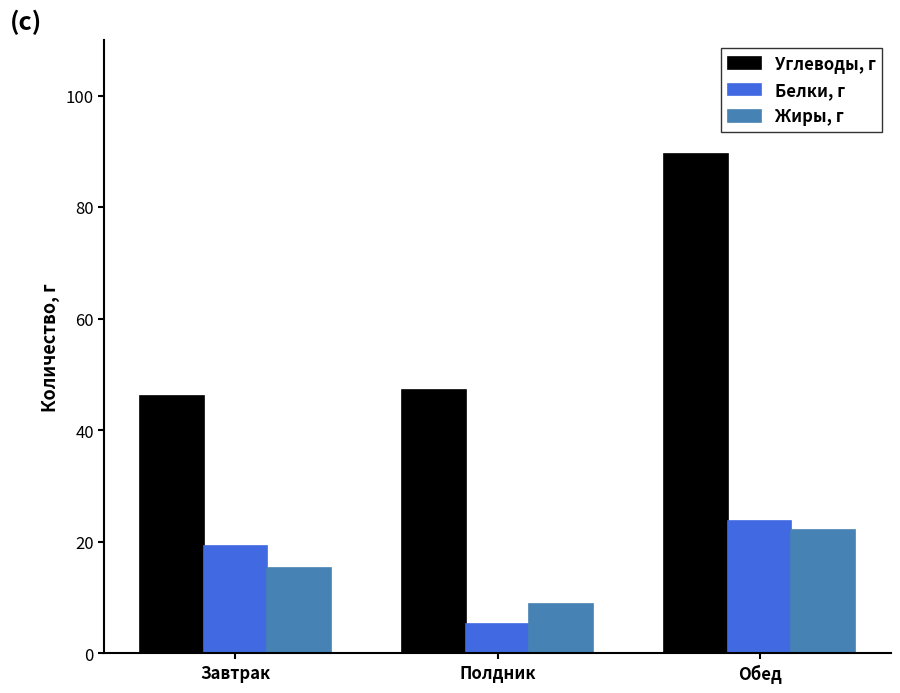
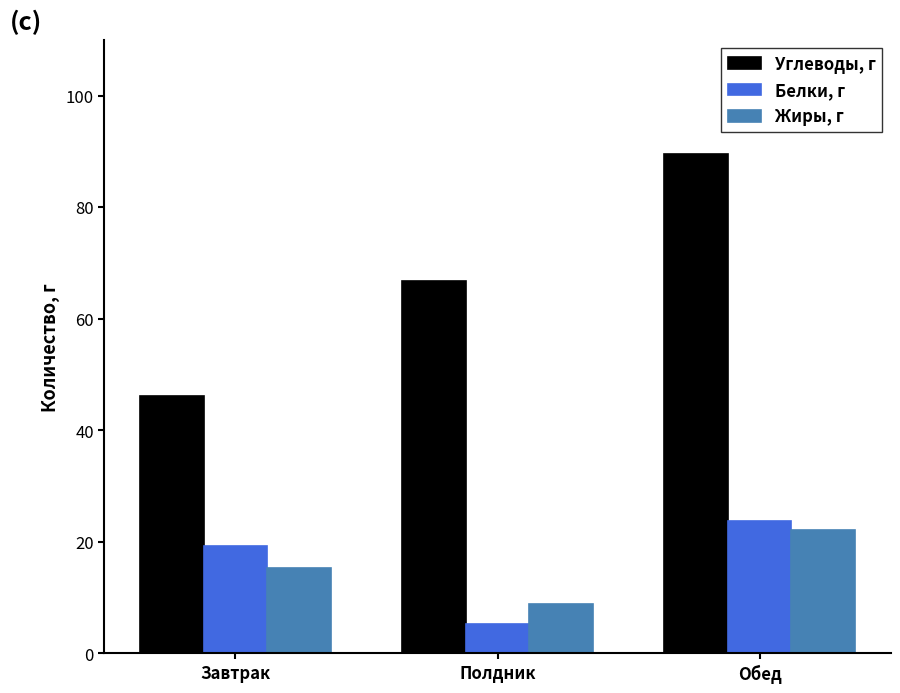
  {
    "Углеводы, г": {
      "Завтрак": 46,
-     "Полдник": 47,
+     "Полдник": 67,
      "Обед": 90
    }
  }
